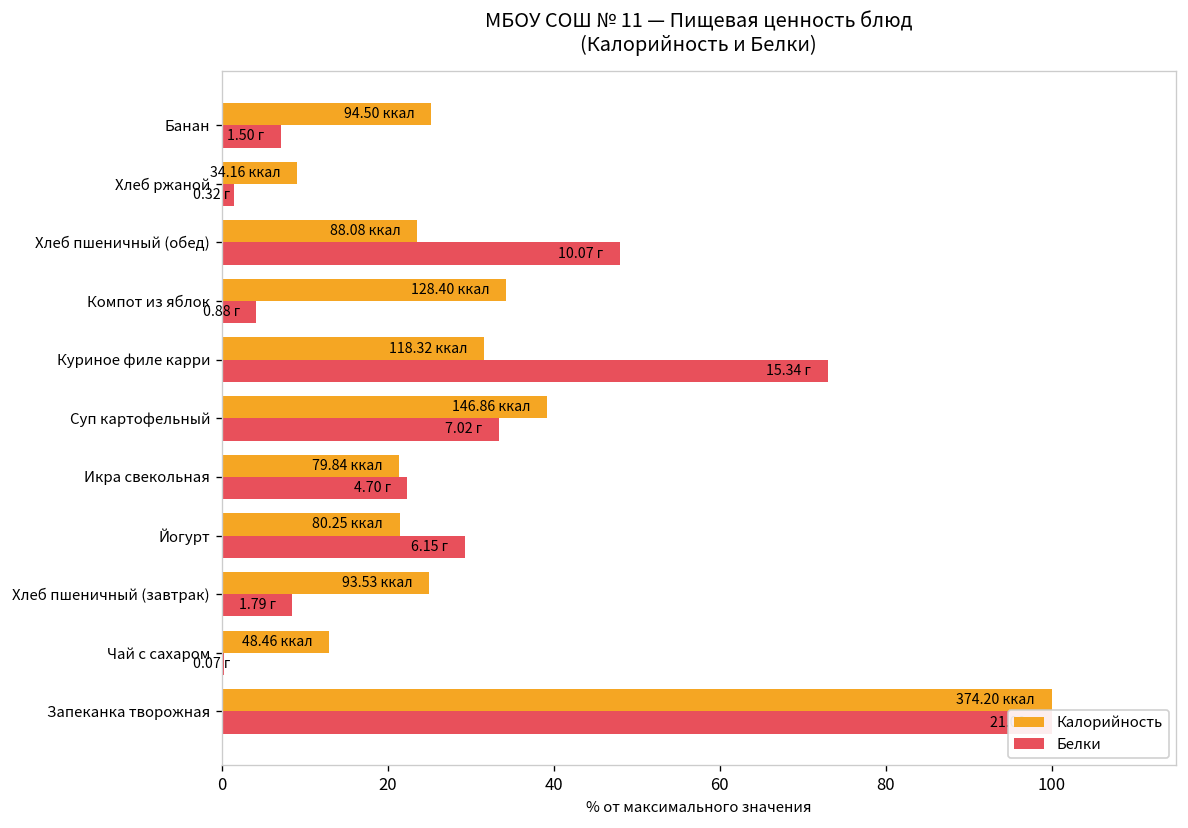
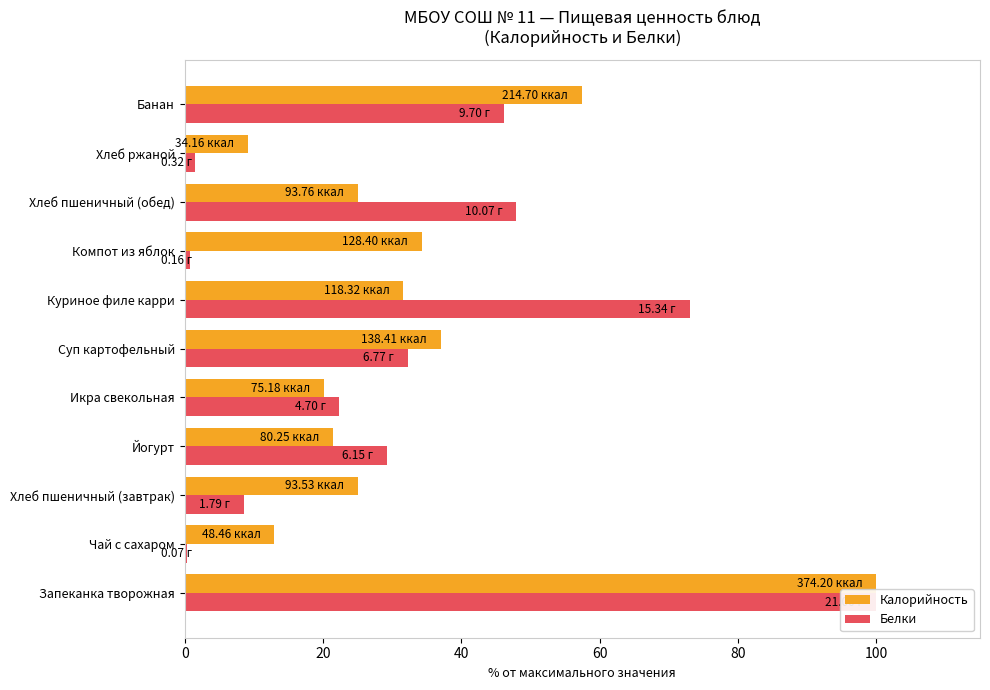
  {
    "Калорийность": {
-     "Банан": 94.50,
-     "Хлеб пшеничный (обед)": 88.08,
-     "Суп картофельный": 146.86,
-     "Икра свекольная": 79.84
+     "Банан": 214.70,
+     "Хлеб пшеничный (обед)": 93.76,
+     "Суп картофельный": 138.41,
+     "Икра свекольная": 75.18
    },
    "Белки": {
-     "Банан": 1.50,
-     "Компот из яблок": 0.88,
-     "Суп картофельный": 7.02
+     "Банан": 9.70,
+     "Компот из яблок": 0.16,
+     "Суп картофельный": 6.77
    }
  }
